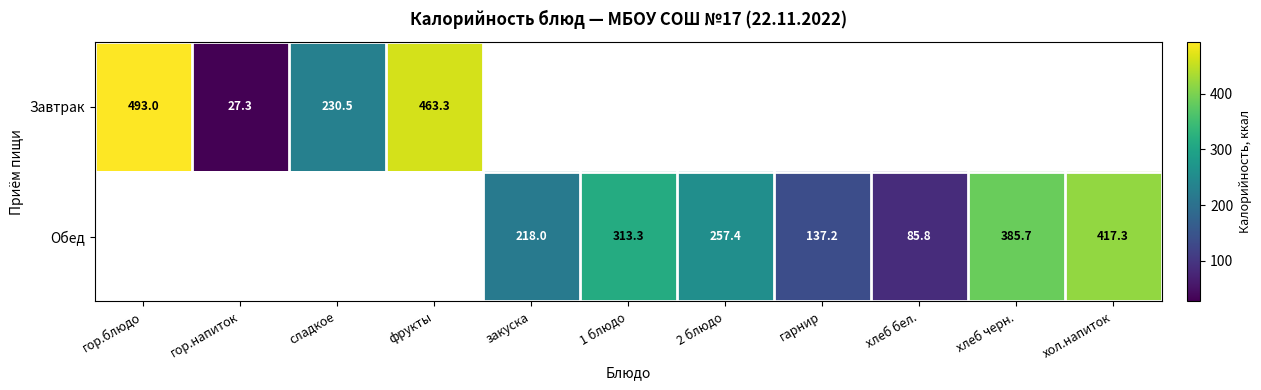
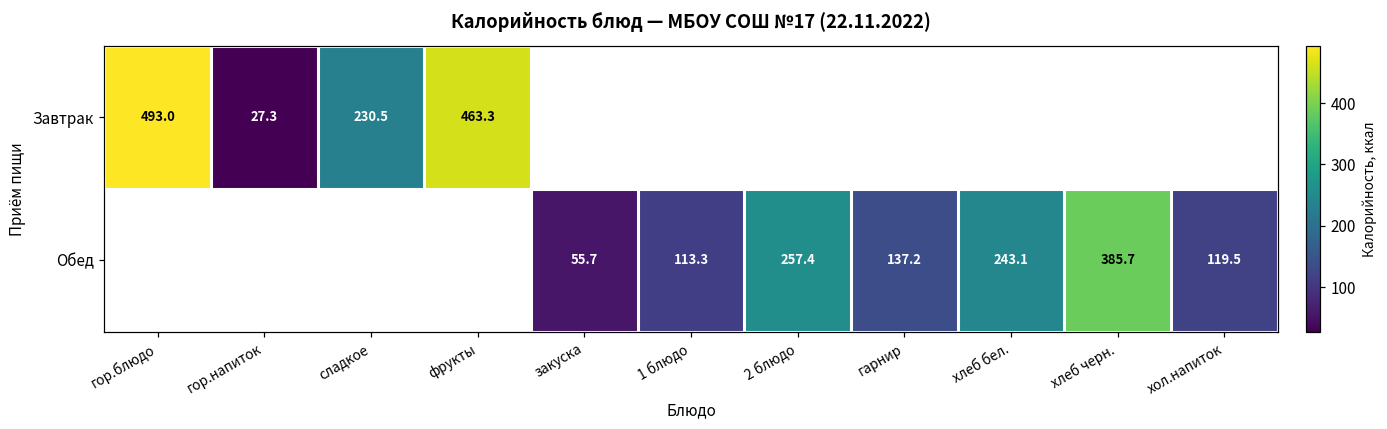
  {
    "Завтрак": {
      "гор.блюдо": 493.0,
      "гор.напиток": 27.3,
      "сладкое": 230.5,
      "фрукты": 463.3
    },
    "Обед": {
-     "закуска": 218.0,
-     "1 блюдо": 313.3,
+     "закуска": 55.7,
+     "1 блюдо": 113.3,
      "2 блюдо": 257.4,
      "гарнир": 137.2,
-     "хлеб бел.": 85.8,
+     "хлеб бел.": 243.1,
      "хлеб черн.": 385.7,
-     "хол.напиток": 417.3
+     "хол.напиток": 119.5
    }
  }
